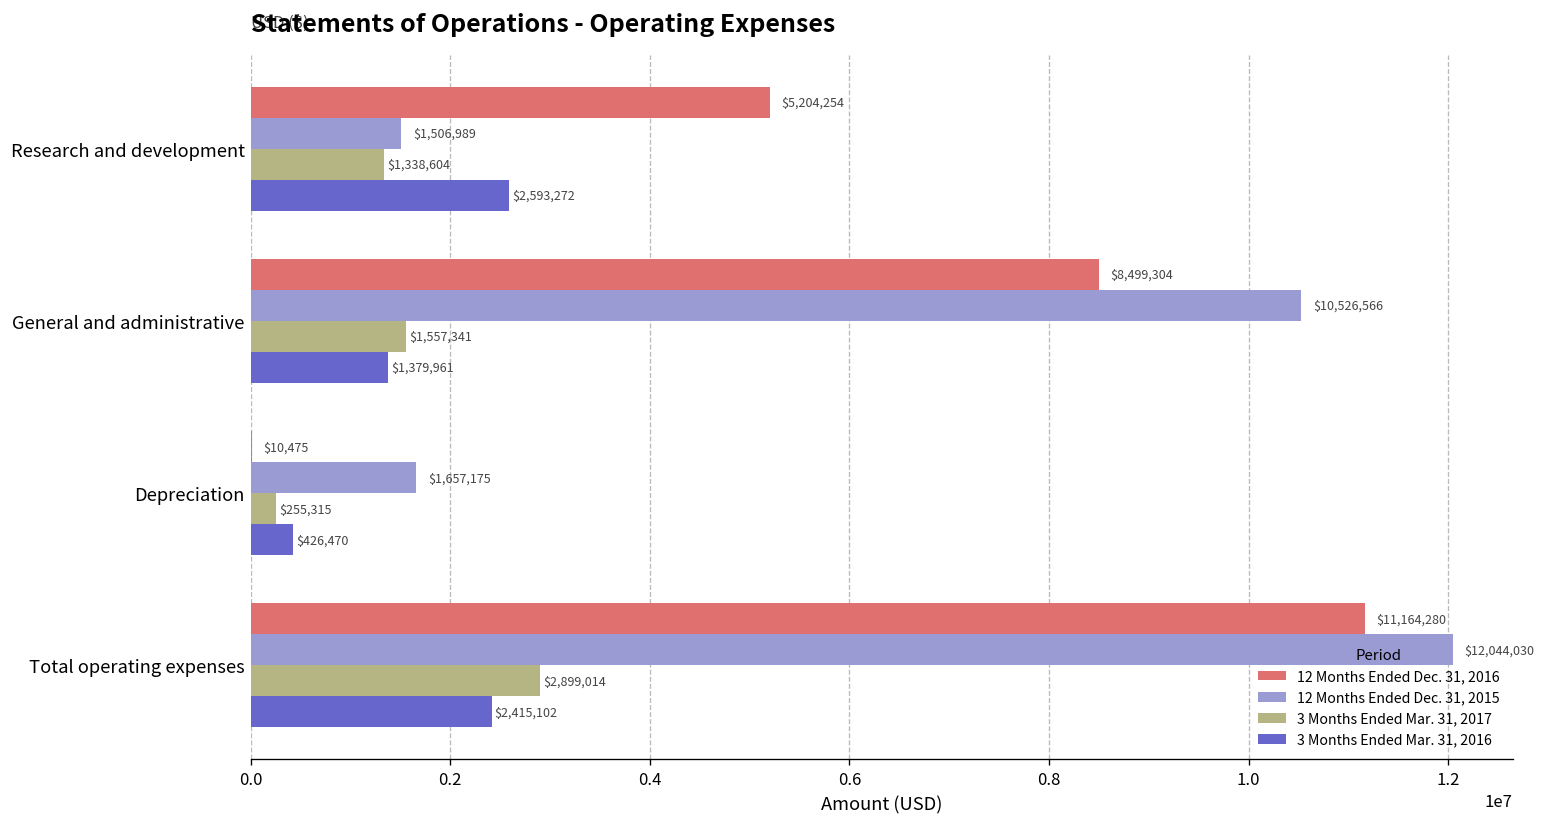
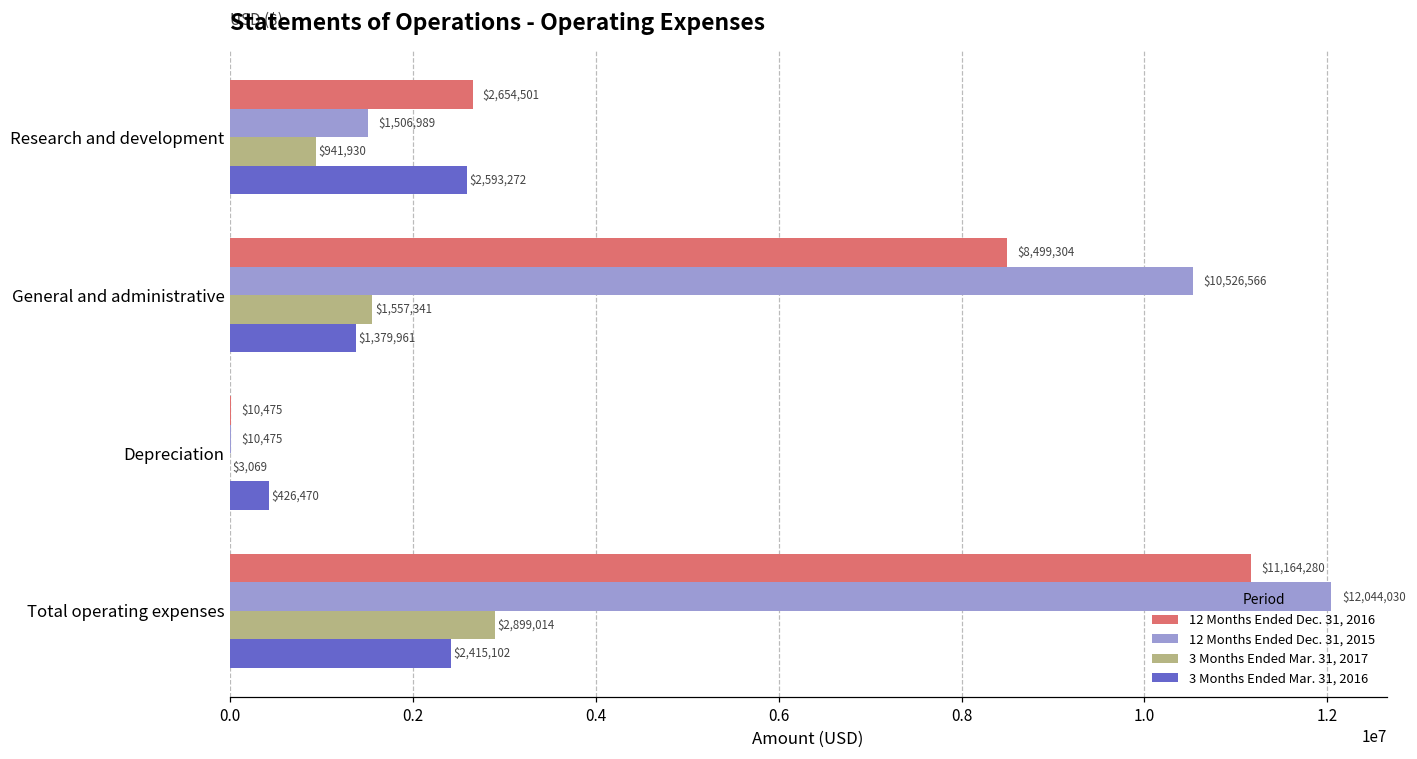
  {
    "12 Months Ended Dec. 31, 2016": {
-     "Research and development": "$5,204,254",
+     "Research and development": "$2,654,501",
      "General and administrative": "$8,499,304",
      "Depreciation": "$10,475",
      "Total operating expenses": "$11,164,280"
    },
    "12 Months Ended Dec. 31, 2015": {
      "Research and development": "$1,506,989",
      "General and administrative": "$10,526,566",
-     "Depreciation": "$1,657,175",
+     "Depreciation": "$10,475",
      "Total operating expenses": "$12,044,030"
    },
    "3 Months Ended Mar. 31, 2017": {
-     "Research and development": "$1,338,604",
+     "Research and development": "$941,930",
      "General and administrative": "$1,557,341",
-     "Depreciation": "$255,315",
+     "Depreciation": "$3,069",
      "Total operating expenses": "$2,899,014"
    },
    "3 Months Ended Mar. 31, 2016": {
      "Research and development": "$2,593,272",
      "General and administrative": "$1,379,961",
      "Depreciation": "$426,470",
      "Total operating expenses": "$2,415,102"
    }
  }
